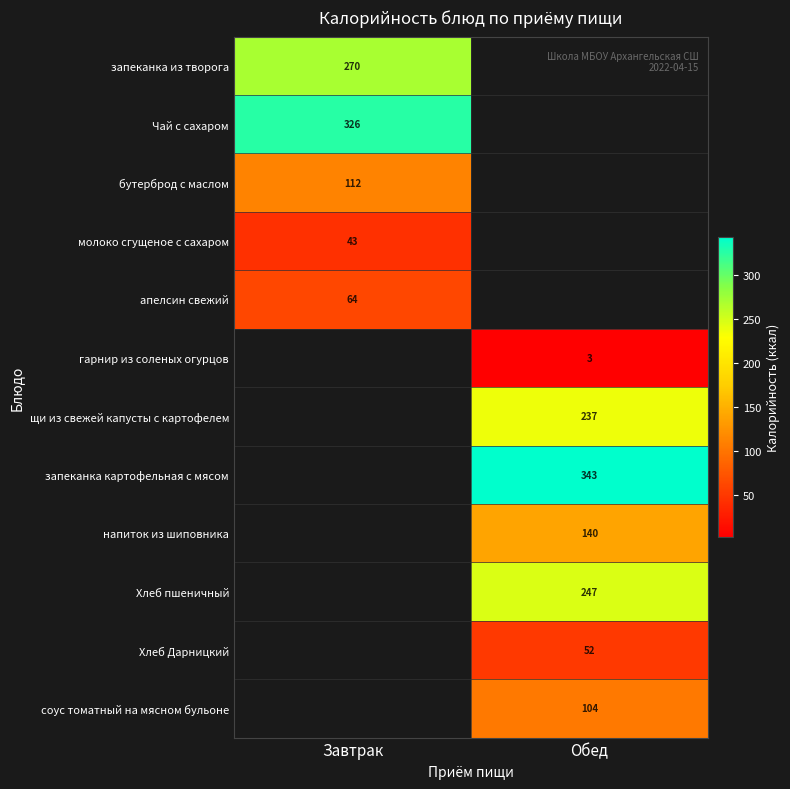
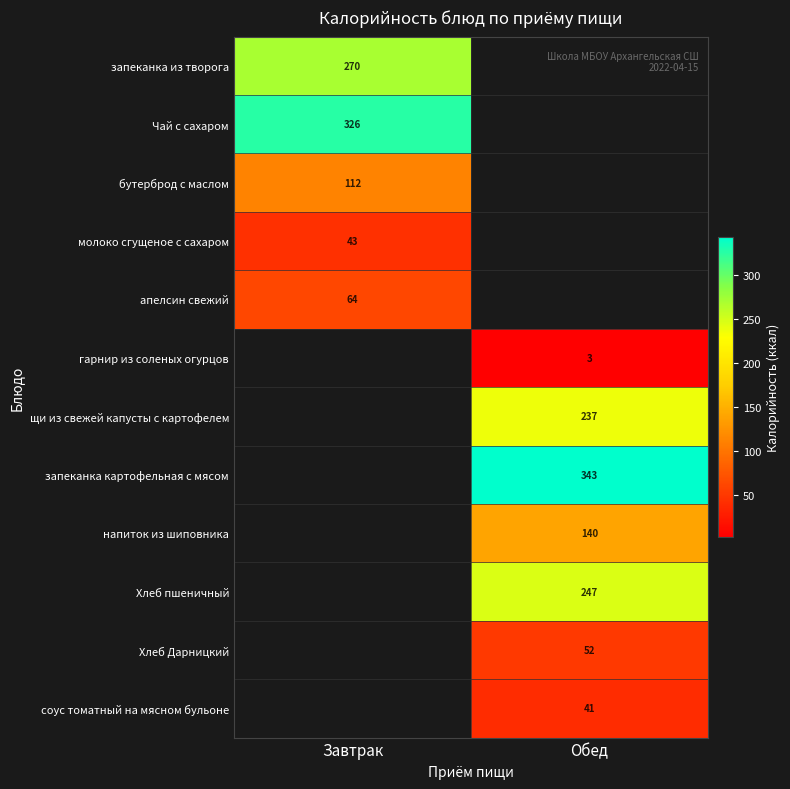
  {
    "запеканка из творога": {
      "Завтрак": 270
    },
    "Чай с сахаром": {
      "Завтрак": 326
    },
    "бутерброд с маслом": {
      "Завтрак": 112
    },
    "молоко сгущеное с сахаром": {
      "Завтрак": 43
    },
    "апелсин свежий": {
      "Завтрак": 64
    },
    "гарнир из соленых огурцов": {
      "Обед": 3
    },
    "щи из свежей капусты с картофелем": {
      "Обед": 237
    },
    "запеканка картофельная с мясом": {
      "Обед": 343
    },
    "напиток из шиповника": {
      "Обед": 140
    },
    "Хлеб пшеничный": {
      "Обед": 247
    },
    "Хлеб Дарницкий": {
      "Обед": 52
    },
    "соус томатный на мясном бульоне": {
-     "Обед": 104
+     "Обед": 41
    }
  }
